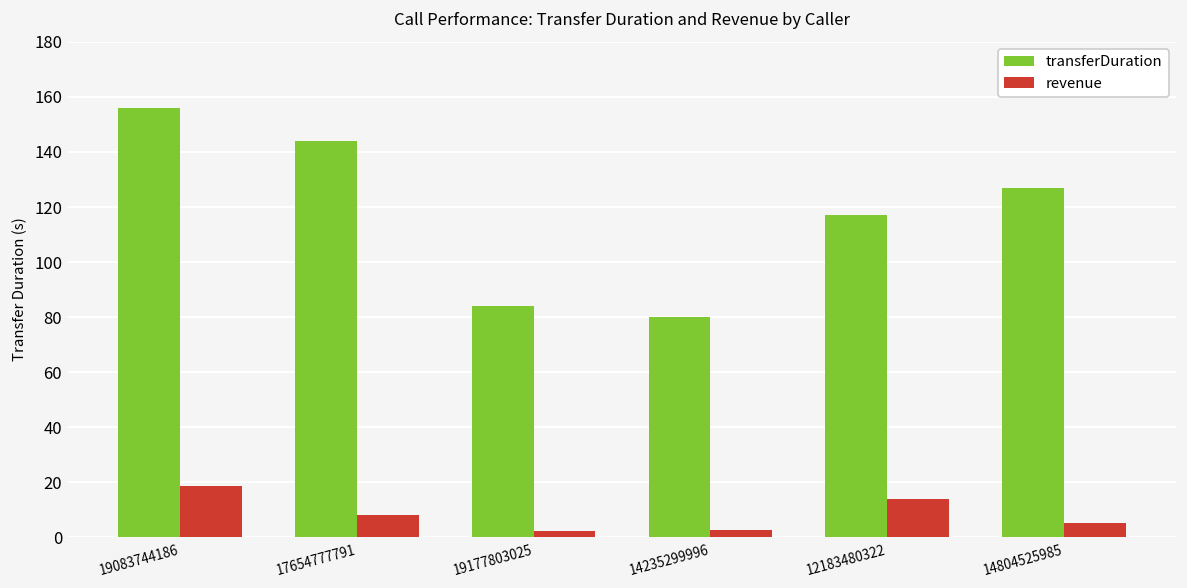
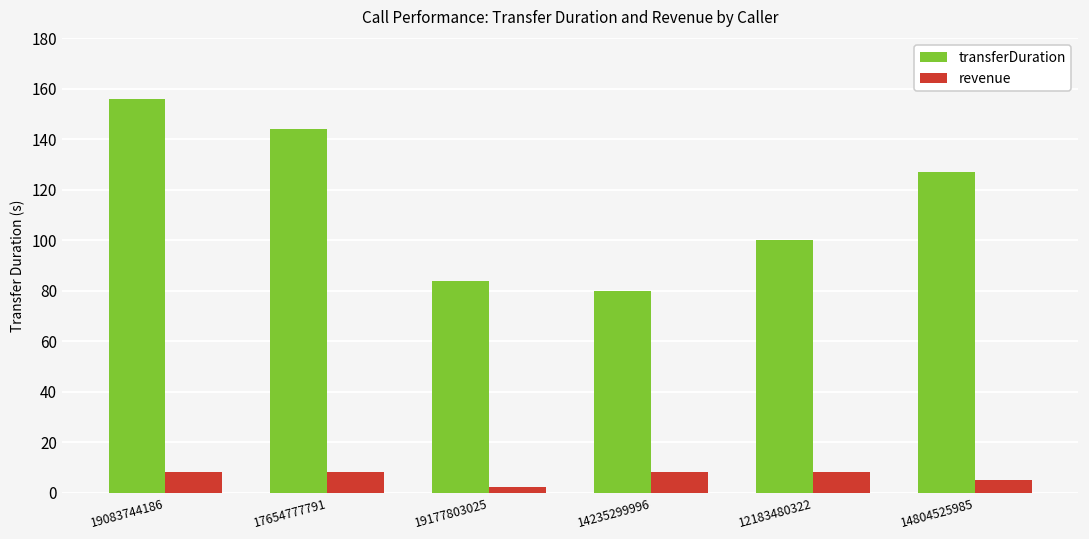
  {
    "transferDuration": {
      "19083744186": 156,
      "17654777791": 144,
      "19177803025": 84,
      "14235299996": 80,
-     "12183480322": 117,
+     "12183480322": 100,
      "14804525985": 127
    },
    "revenue": {
-     "19083744186": 19,
+     "19083744186": 8,
      "17654777791": 8,
      "19177803025": 2,
-     "14235299996": 3,
-     "12183480322": 14,
+     "14235299996": 8,
+     "12183480322": 8,
      "14804525985": 5
    }
  }
